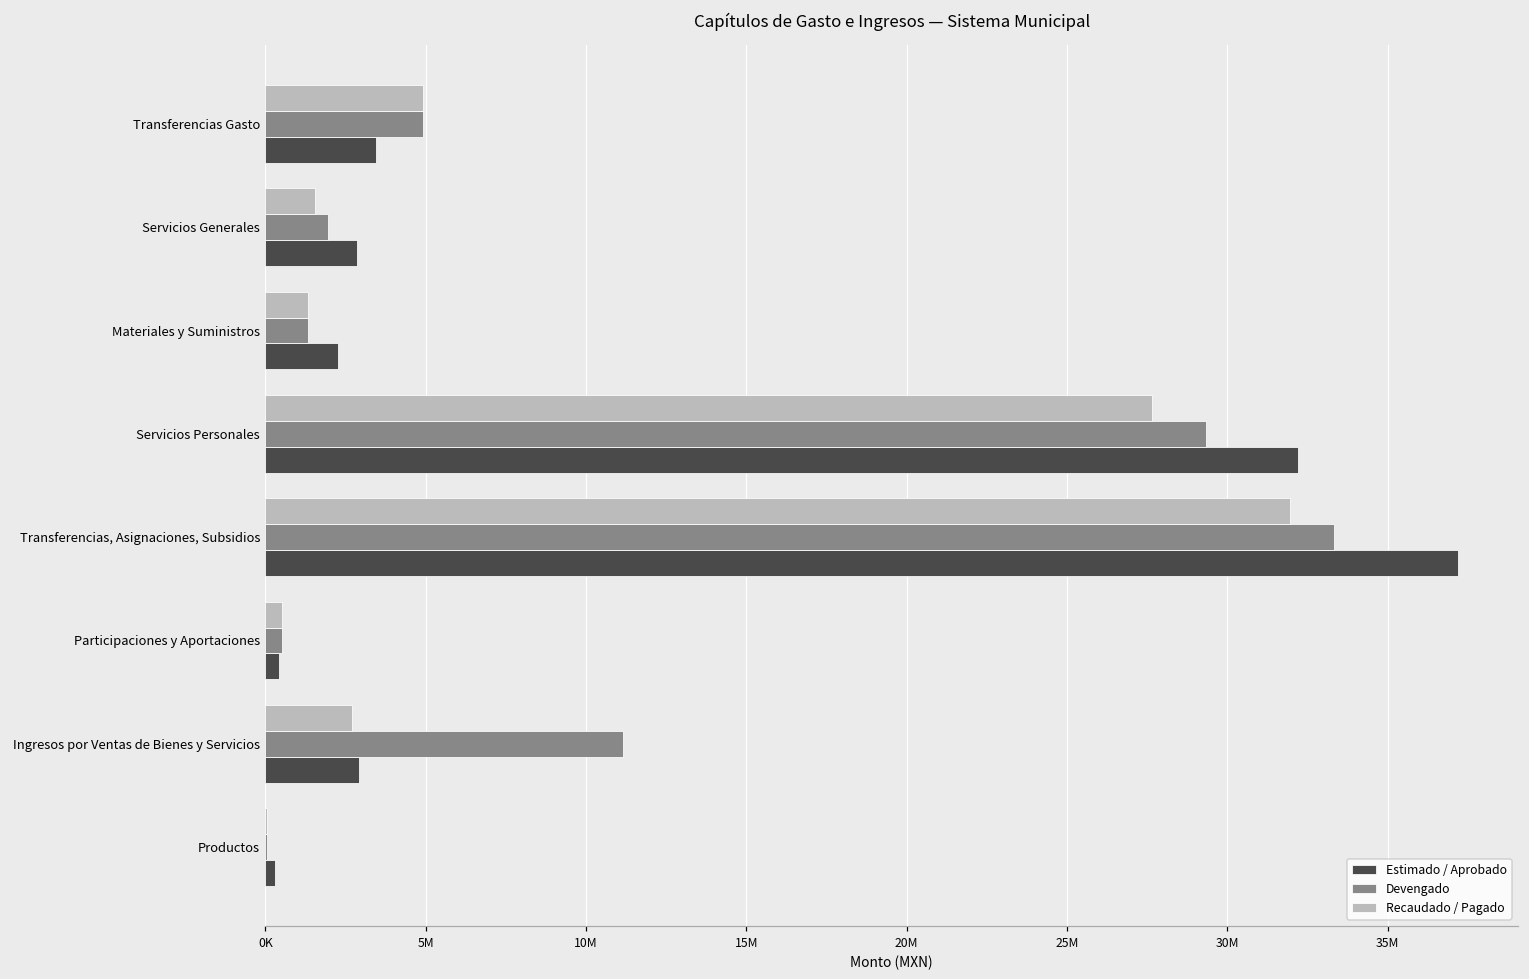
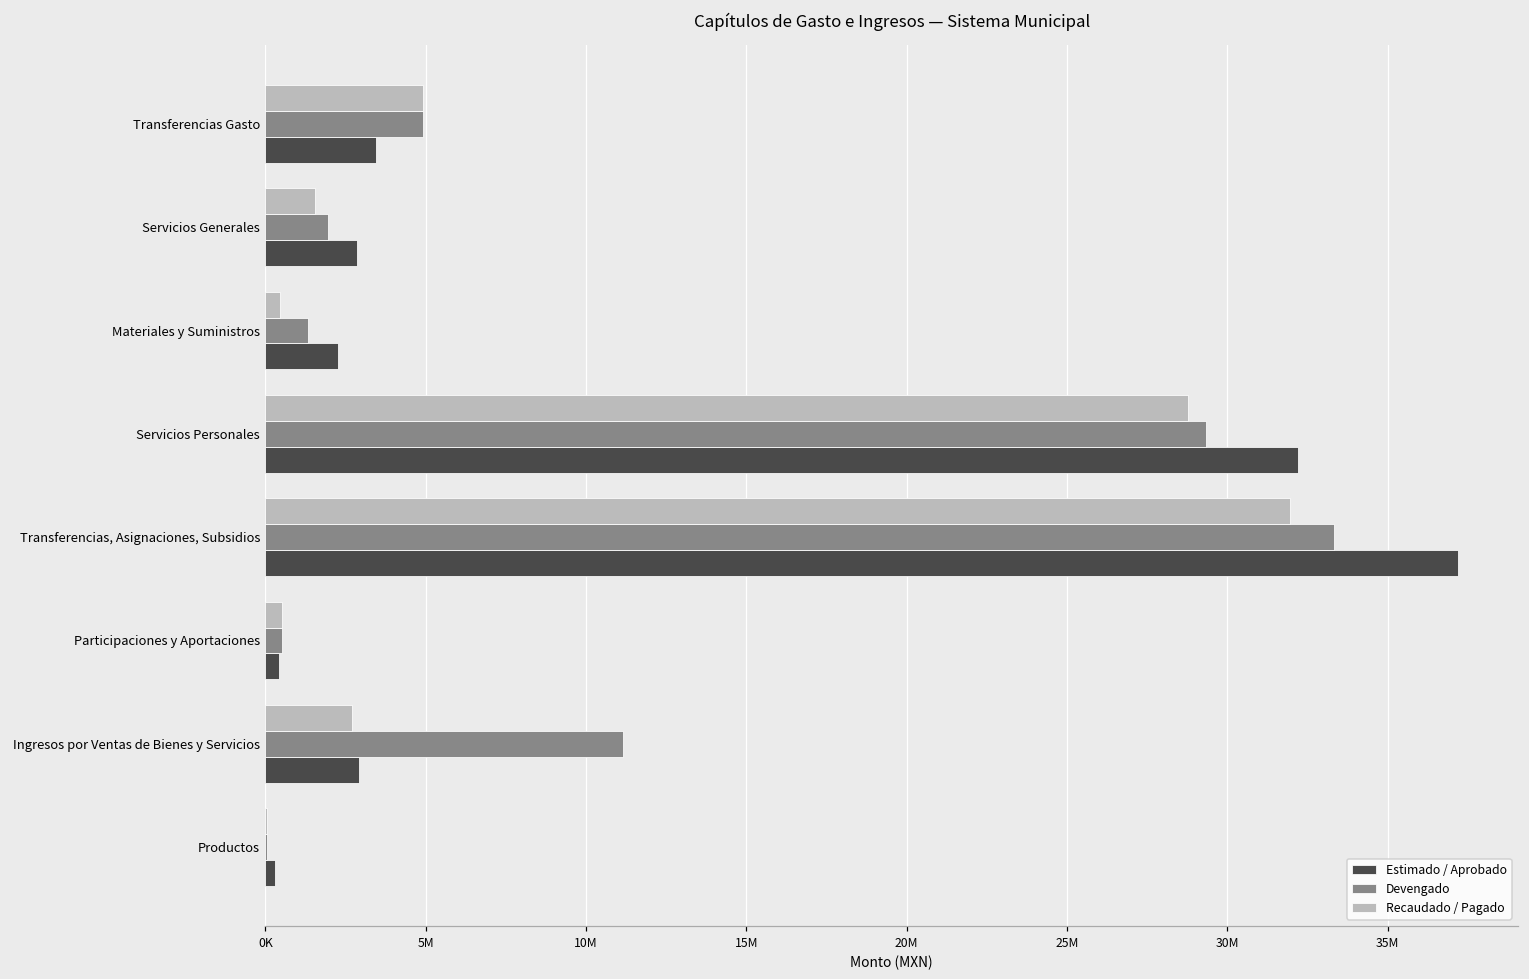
  {
    "Estimado / Aprobado": {
      "Transferencias Gasto": 3500000,
      "Servicios Generales": 2900000,
      "Materiales y Suministros": 2300000,
      "Servicios Personales": 32200000,
      "Transferencias, Asignaciones, Subsidios": 37200000,
      "Participaciones y Aportaciones": 400000,
      "Ingresos por Ventas de Bienes y Servicios": 2900000,
      "Productos": 300000
    },
    "Devengado": {
      "Transferencias Gasto": 4900000,
      "Servicios Generales": 1900000,
      "Materiales y Suministros": 1300000,
      "Servicios Personales": 29300000,
      "Transferencias, Asignaciones, Subsidios": 33300000,
      "Participaciones y Aportaciones": 500000,
      "Ingresos por Ventas de Bienes y Servicios": 11100000
    },
    "Recaudado / Pagado": {
      "Transferencias Gasto": 4900000,
      "Servicios Generales": 1500000,
-     "Materiales y Suministros": 1300000,
-     "Servicios Personales": 27700000,
+     "Materiales y Suministros": 400000,
+     "Servicios Personales": 28800000,
      "Transferencias, Asignaciones, Subsidios": 32000000,
      "Participaciones y Aportaciones": 500000,
      "Ingresos por Ventas de Bienes y Servicios": 2700000
    }
  }
